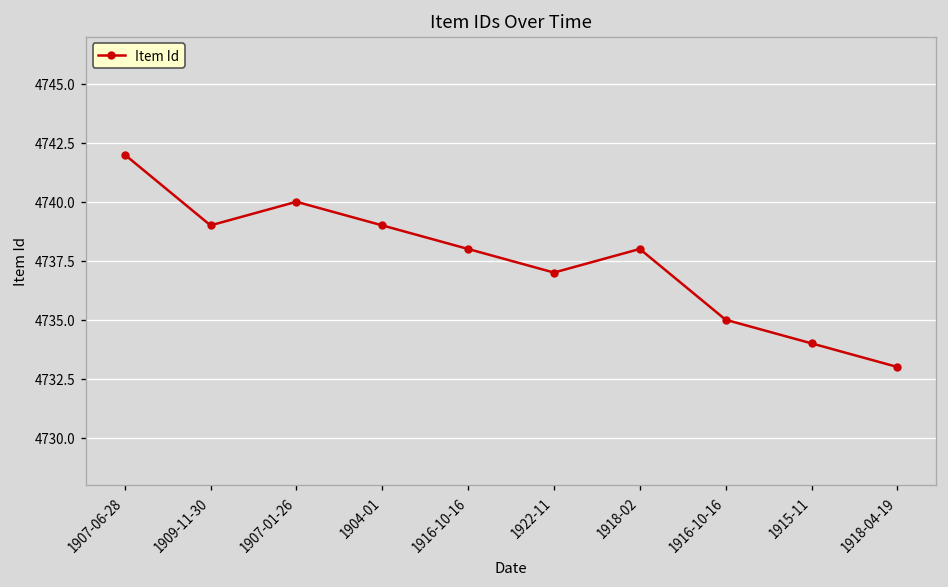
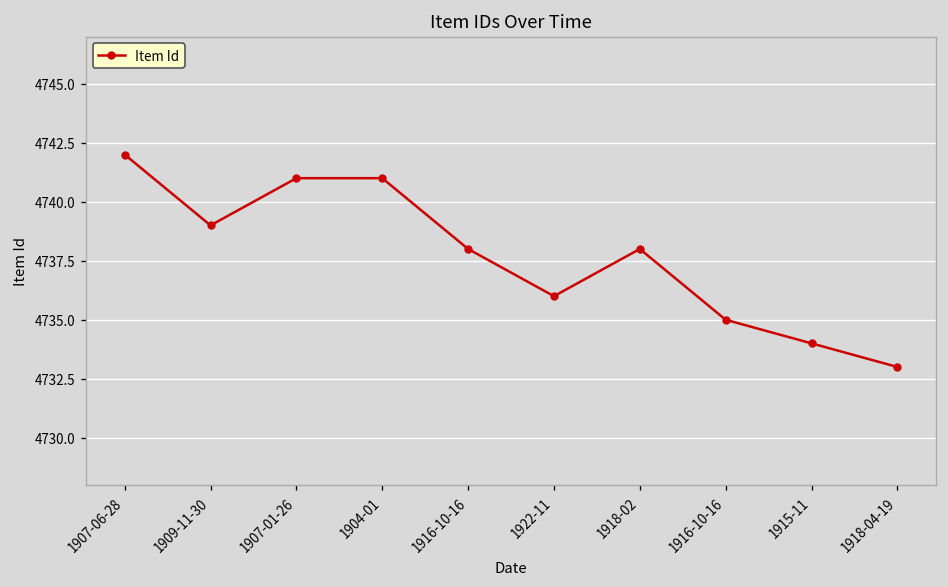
  {
    "1907-06-28": 4742,
    "1909-11-30": 4739,
-   "1907-01-26": 4740,
-   "1904-01": 4739,
-   "1922-11": 4737,
+   "1907-01-26": 4741,
+   "1904-01": 4741,
+   "1922-11": 4736,
    "1918-02": 4738,
    "1915-11": 4734,
    "1918-04-19": 4733
  }
